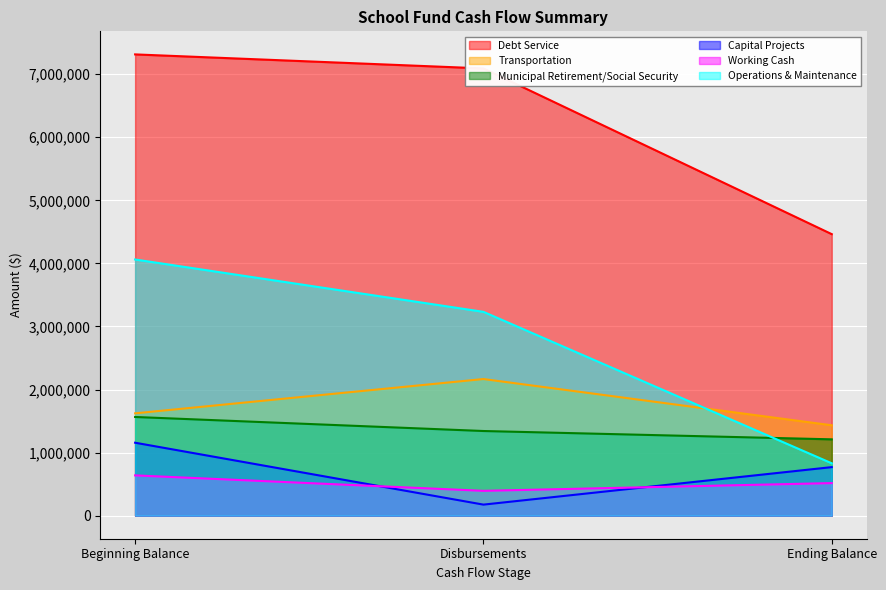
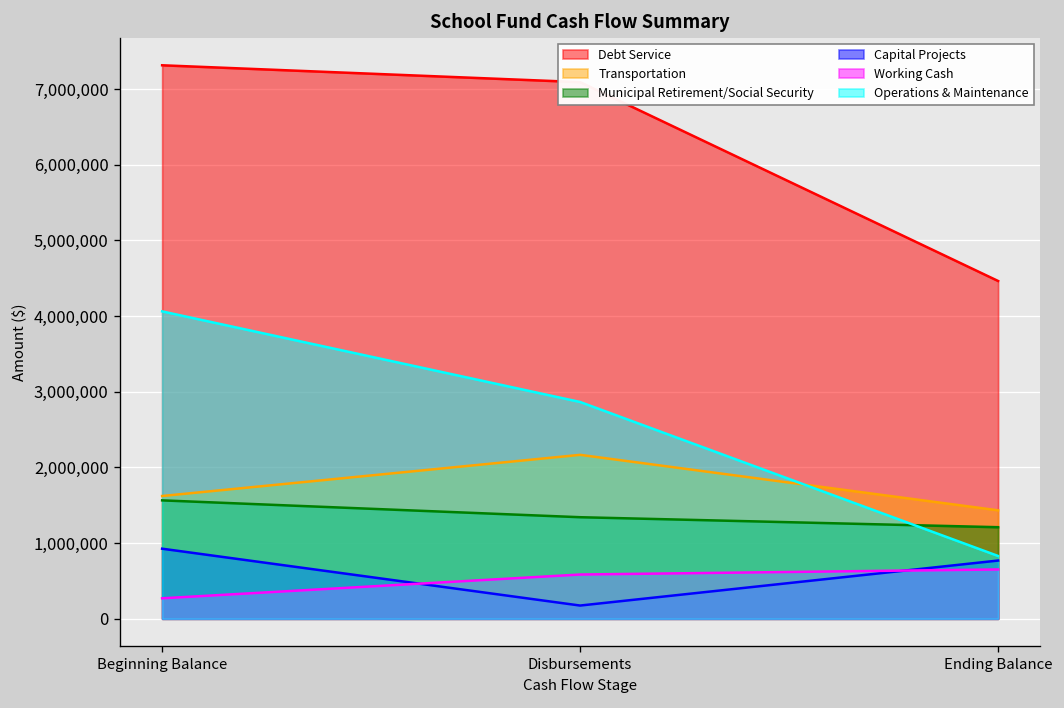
  {
    "Debt Service": {
      "Beginning Balance": "7,300,000",
      "Ending Balance": "4,500,000"
    },
    "Transportation": {
      "Beginning Balance": "1,600,000",
      "Disbursements": "2,200,000",
      "Ending Balance": "1,400,000"
    },
    "Municipal Retirement/Social Security": {
      "Beginning Balance": "1,600,000",
      "Disbursements": "1,300,000",
      "Ending Balance": "1,200,000"
    },
    "Capital Projects": {
-     "Beginning Balance": "1,200,000",
+     "Beginning Balance": "900,000",
      "Disbursements": "200,000",
      "Ending Balance": "800,000"
    },
    "Working Cash": {
-     "Beginning Balance": "600,000",
-     "Disbursements": "400,000",
-     "Ending Balance": "500,000"
+     "Beginning Balance": "300,000",
+     "Disbursements": "600,000",
+     "Ending Balance": "700,000"
    },
    "Operations & Maintenance": {
      "Beginning Balance": "4,100,000",
-     "Disbursements": "3,200,000",
+     "Disbursements": "2,900,000",
      "Ending Balance": "800,000"
    }
  }
